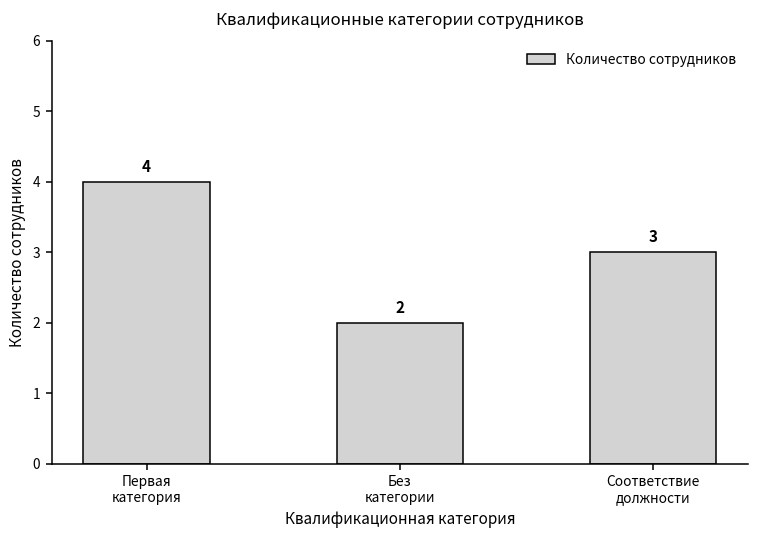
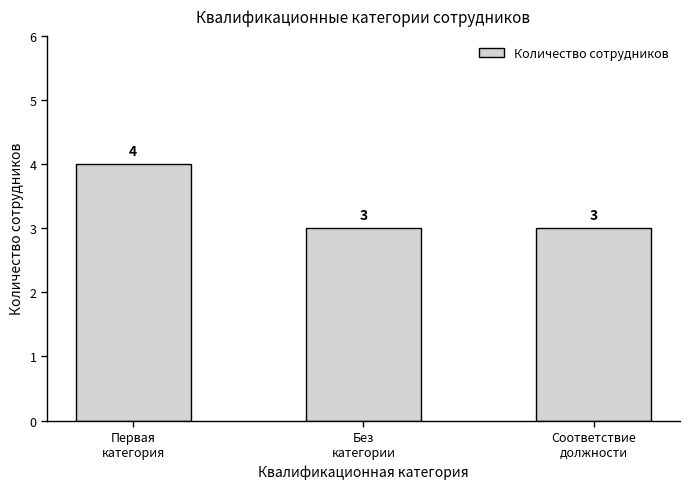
  {
    "Первая категория": 4,
-   "Без категории": 2,
+   "Без категории": 3,
    "Соответствие должности": 3
  }
